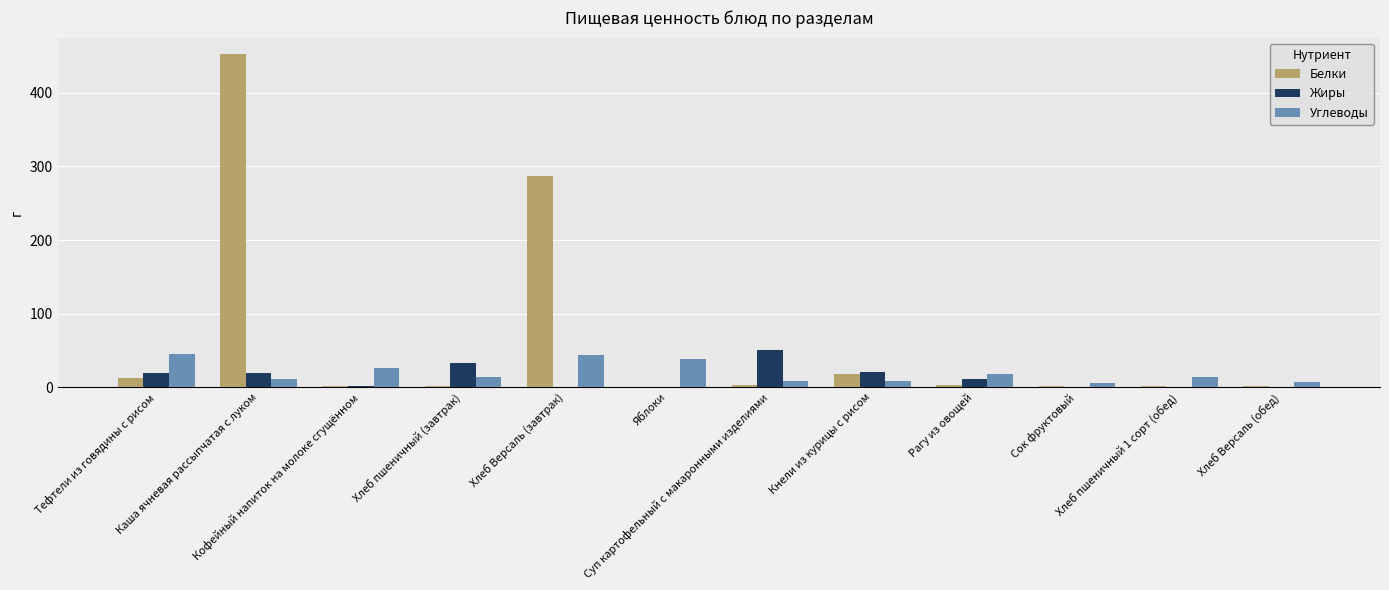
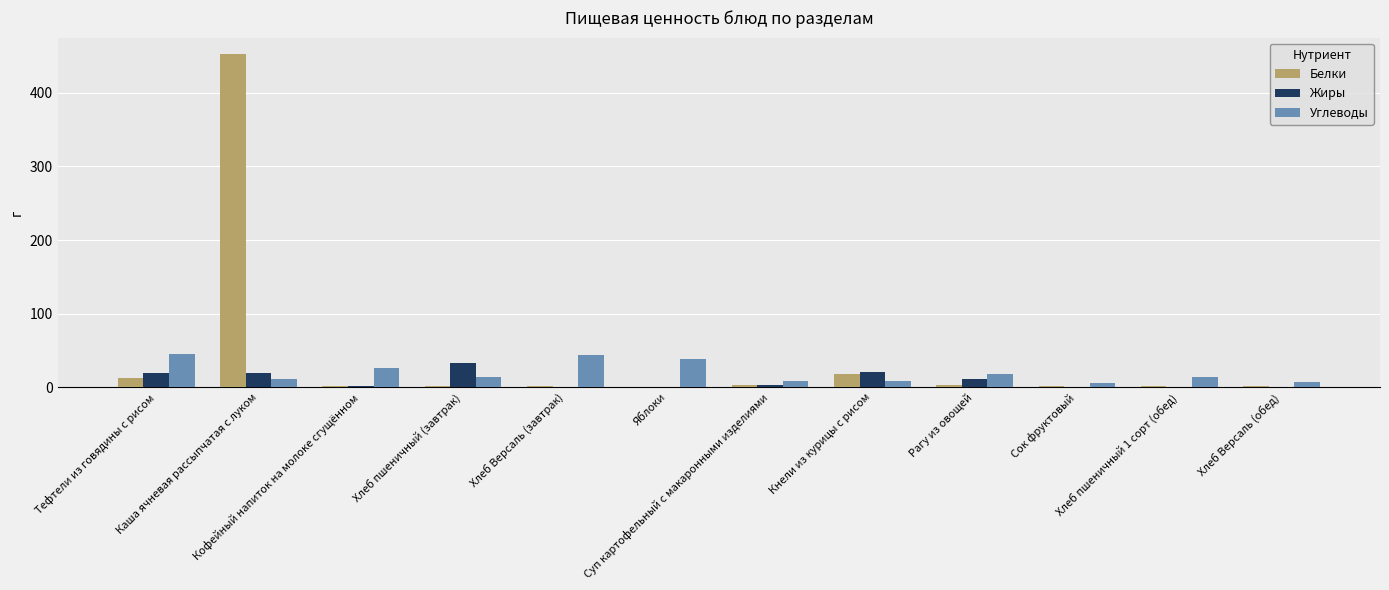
  {
    "Белки": {
      "Тефтели из говядины с рисом": 10,
      "Каша ячневая рассыпчатая с луком": 450,
-     "Хлеб Версаль (завтрак)": 290,
+     "Хлеб Версаль (завтрак)": 0,
      "Кнели из курицы с рисом": 20
    },
    "Жиры": {
      "Тефтели из говядины с рисом": 20,
      "Каша ячневая рассыпчатая с луком": 20,
      "Хлеб пшеничный (завтрак)": 30,
-     "Суп картофельный с макаронными изделиями": 50,
+     "Суп картофельный с макаронными изделиями": 0,
      "Кнели из курицы с рисом": 20,
      "Рагу из овощей": 10
    },
    "Углеводы": {
      "Тефтели из говядины с рисом": 50,
      "Каша ячневая рассыпчатая с луком": 10,
      "Кофейный напиток на молоке сгущённом": 30,
      "Хлеб пшеничный (завтрак)": 10,
      "Хлеб Версаль (завтрак)": 40,
      "Яблоки": 40,
      "Суп картофельный с макаронными изделиями": 10,
      "Кнели из курицы с рисом": 10,
      "Рагу из овощей": 20,
      "Сок фруктовый": 10,
      "Хлеб пшеничный 1 сорт (обед)": 10,
      "Хлеб Версаль (обед)": 10
    }
  }
